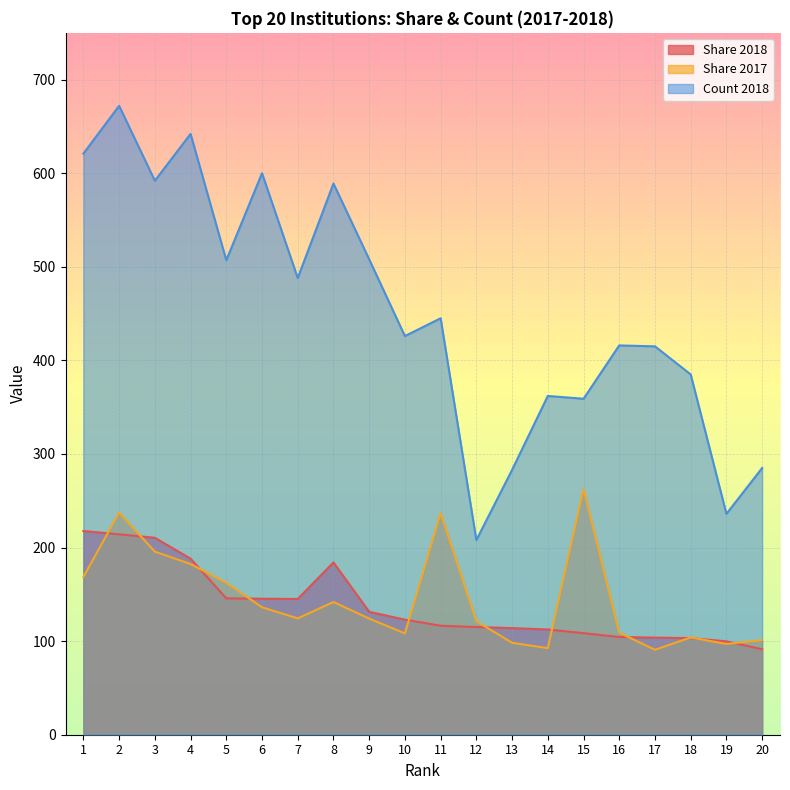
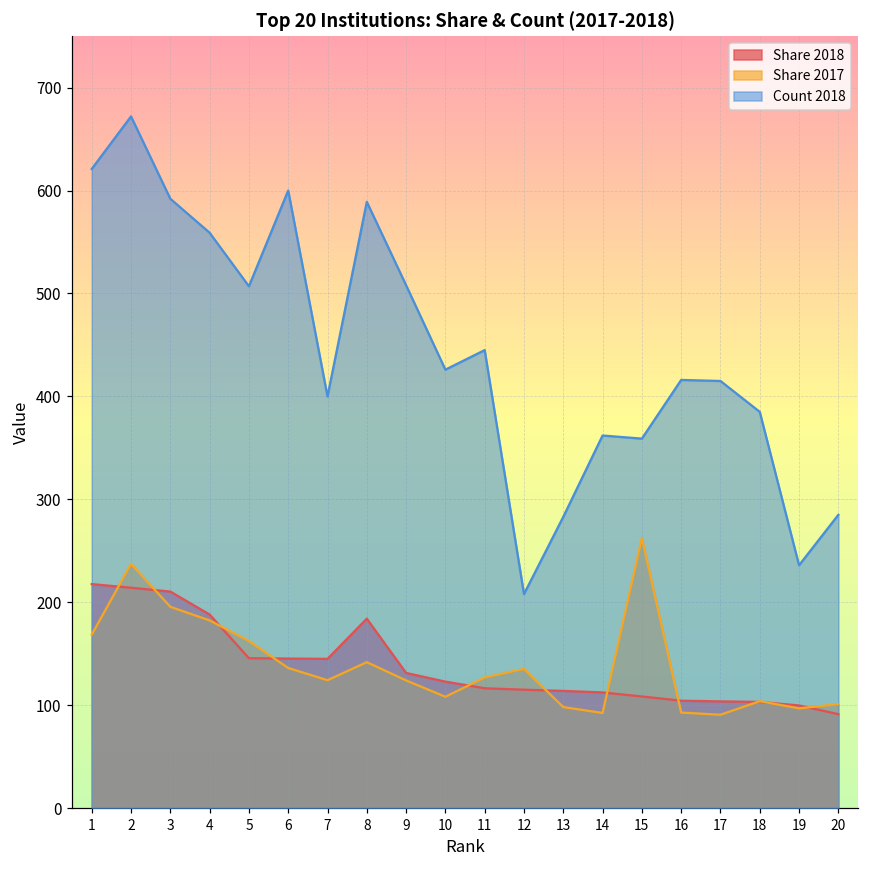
  {
    "Share 2018": {
      "1": 220,
      "2": 210,
      "3": 210,
      "4": 190,
      "5": 150,
      "6": 150,
      "7": 150,
      "8": 180,
      "9": 130,
      "10": 120,
      "11": 120,
      "12": 120,
      "13": 110,
      "14": 110,
      "15": 110,
      "16": 100,
      "17": 100,
      "19": 100,
      "20": 90
    },
    "Share 2017": {
      "1": 170,
      "2": 240,
      "3": 200,
      "4": 180,
      "5": 160,
      "6": 140,
      "7": 120,
      "8": 140,
      "9": 120,
      "10": 110,
-     "11": 240,
-     "12": 120,
+     "11": 130,
+     "12": 140,
      "13": 100,
      "14": 90,
      "15": 260,
-     "16": 110,
+     "16": 90,
      "17": 90,
      "19": 100,
      "20": 100
    },
    "Count 2018": {
      "1": 620,
      "2": 670,
      "3": 590,
-     "4": 640,
+     "4": 560,
      "5": 510,
      "6": 600,
-     "7": 490,
+     "7": 400,
      "8": 590,
      "9": 510,
      "10": 430,
      "11": 450,
      "12": 210,
      "13": 280,
      "14": 360,
      "15": 360,
      "16": 420,
      "17": 420,
      "18": 390,
      "19": 240,
      "20": 290
    }
  }
